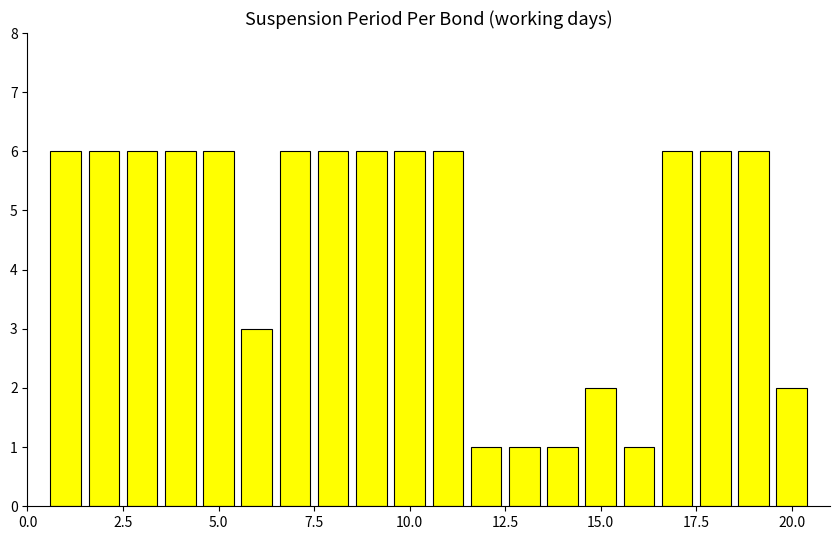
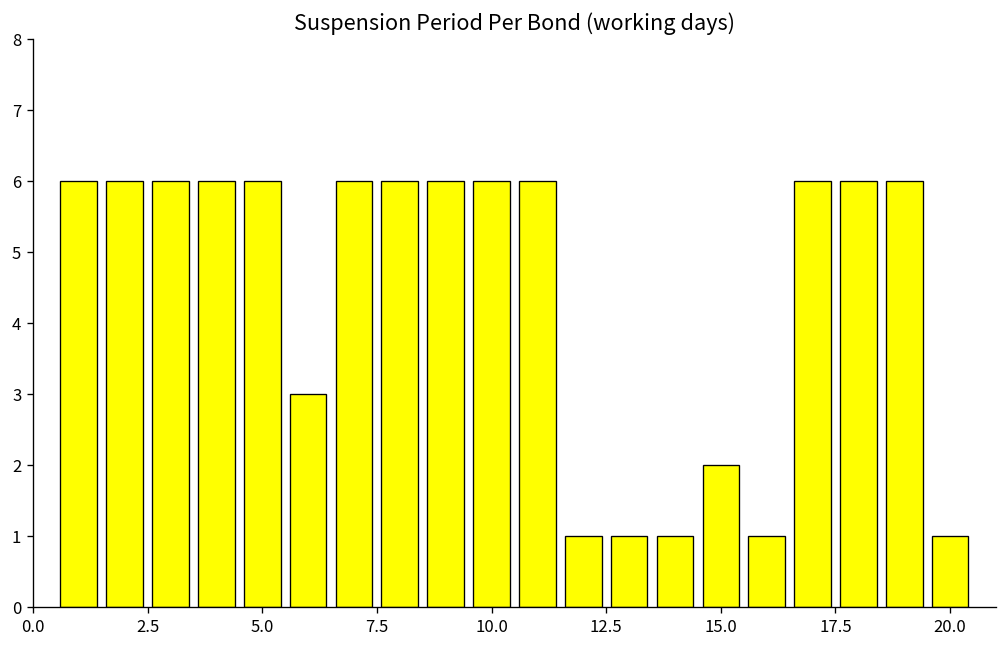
  {
    "5.0": 6,
    "10.0": 6,
    "15.0": 2,
-   "20.0": 2
+   "20.0": 1
  }
